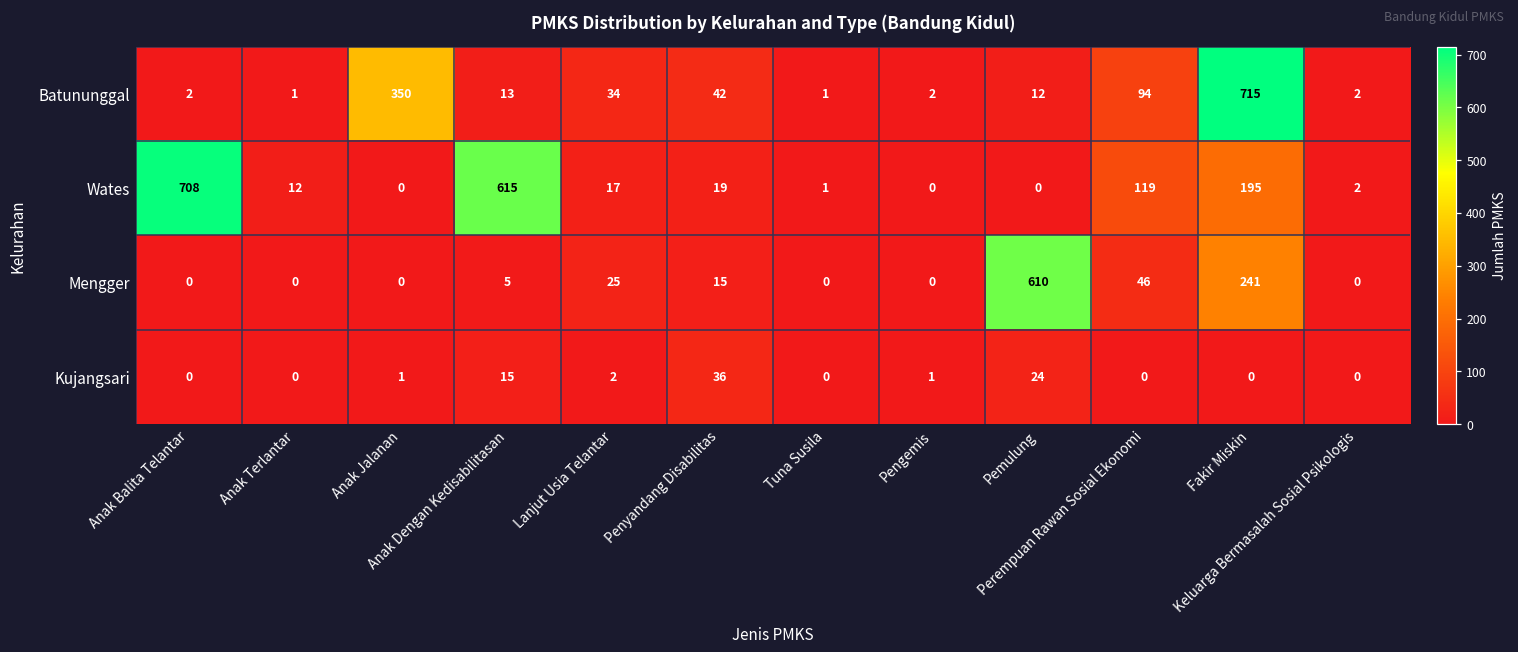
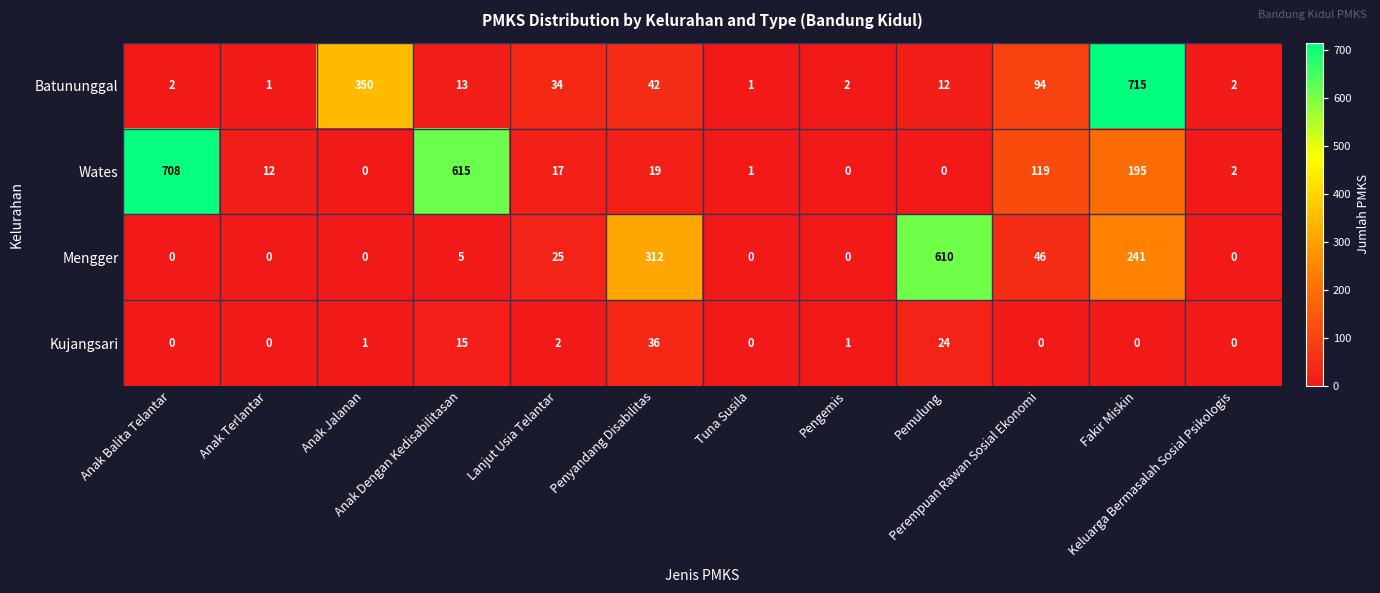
  {
    "Batununggal": {
      "Anak Balita Telantar": 2,
      "Anak Terlantar": 1,
      "Anak Jalanan": 350,
      "Anak Dengan Kedisabilitasan": 13,
      "Lanjut Usia Telantar": 34,
      "Penyandang Disabilitas": 42,
      "Tuna Susila": 1,
      "Pengemis": 2,
      "Pemulung": 12,
      "Perempuan Rawan Sosial Ekonomi": 94,
      "Fakir Miskin": 715,
      "Keluarga Bermasalah Sosial Psikologis": 2
    },
    "Wates": {
      "Anak Balita Telantar": 708,
      "Anak Terlantar": 12,
      "Anak Jalanan": 0,
      "Anak Dengan Kedisabilitasan": 615,
      "Lanjut Usia Telantar": 17,
      "Penyandang Disabilitas": 19,
      "Tuna Susila": 1,
      "Pengemis": 0,
      "Pemulung": 0,
      "Perempuan Rawan Sosial Ekonomi": 119,
      "Fakir Miskin": 195,
      "Keluarga Bermasalah Sosial Psikologis": 2
    },
    "Mengger": {
      "Anak Balita Telantar": 0,
      "Anak Terlantar": 0,
      "Anak Jalanan": 0,
      "Anak Dengan Kedisabilitasan": 5,
      "Lanjut Usia Telantar": 25,
-     "Penyandang Disabilitas": 15,
+     "Penyandang Disabilitas": 312,
      "Tuna Susila": 0,
      "Pengemis": 0,
      "Pemulung": 610,
      "Perempuan Rawan Sosial Ekonomi": 46,
      "Fakir Miskin": 241,
      "Keluarga Bermasalah Sosial Psikologis": 0
    },
    "Kujangsari": {
      "Anak Balita Telantar": 0,
      "Anak Terlantar": 0,
      "Anak Jalanan": 1,
      "Anak Dengan Kedisabilitasan": 15,
      "Lanjut Usia Telantar": 2,
      "Penyandang Disabilitas": 36,
      "Tuna Susila": 0,
      "Pengemis": 1,
      "Pemulung": 24,
      "Perempuan Rawan Sosial Ekonomi": 0,
      "Fakir Miskin": 0,
      "Keluarga Bermasalah Sosial Psikologis": 0
    }
  }
